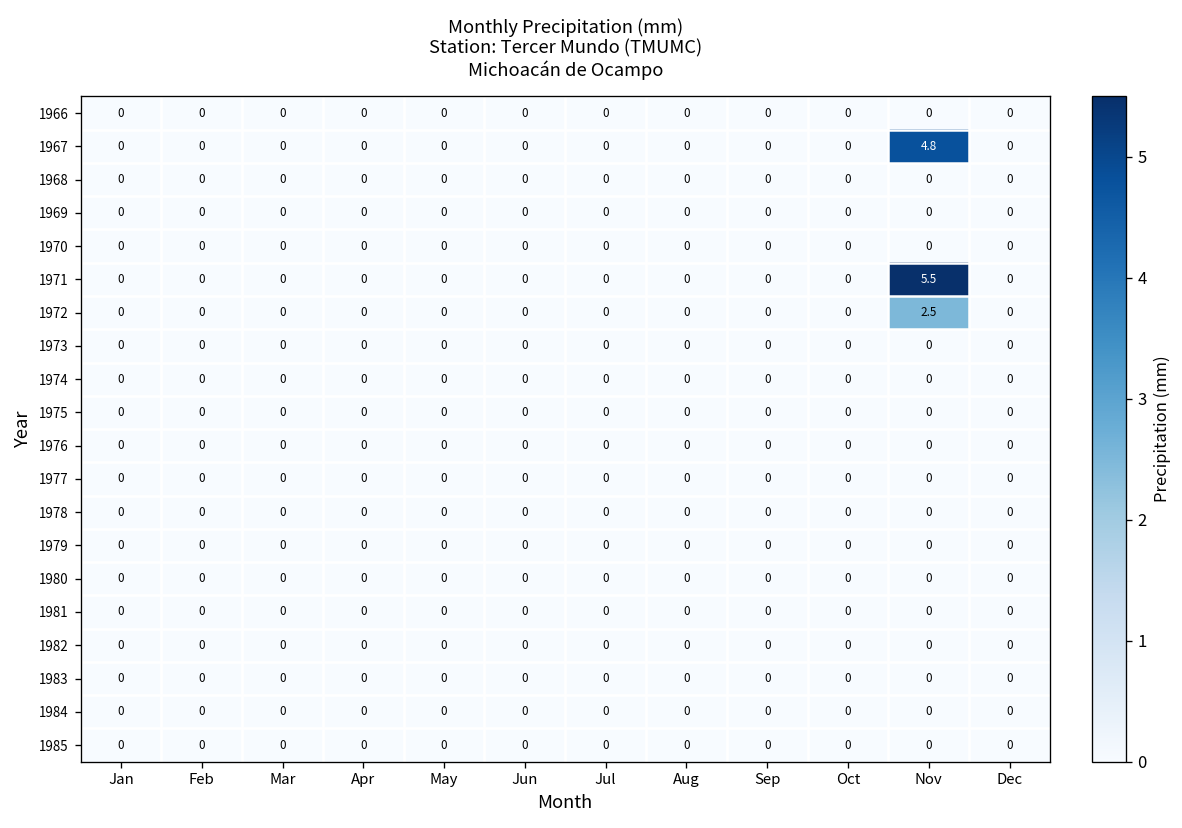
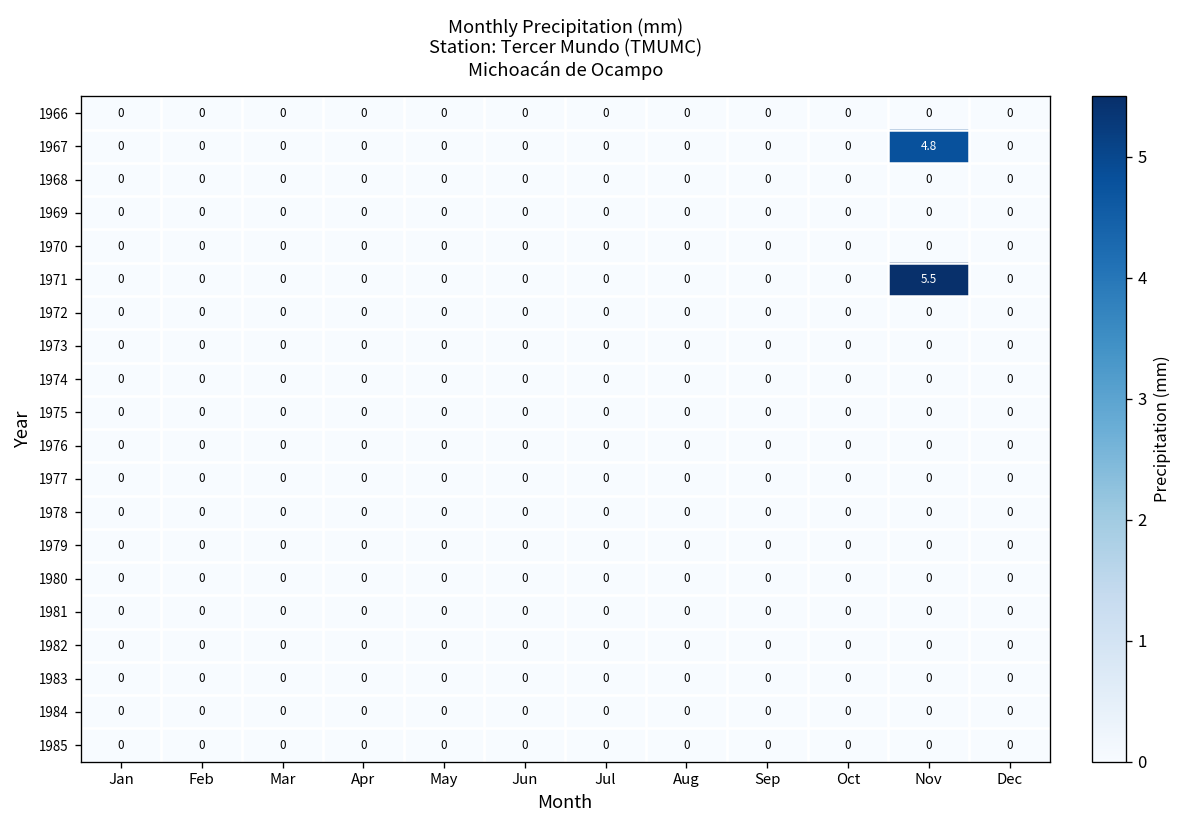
  {
    "1972": {
      "Jan": 0,
      "Feb": 0,
      "Mar": 0,
      "Apr": 0,
      "May": 0,
      "Jun": 0,
      "Jul": 0,
      "Aug": 0,
      "Sep": 0,
      "Oct": 0,
-     "Nov": 2.5,
+     "Nov": 0,
      "Dec": 0
    }
  }
